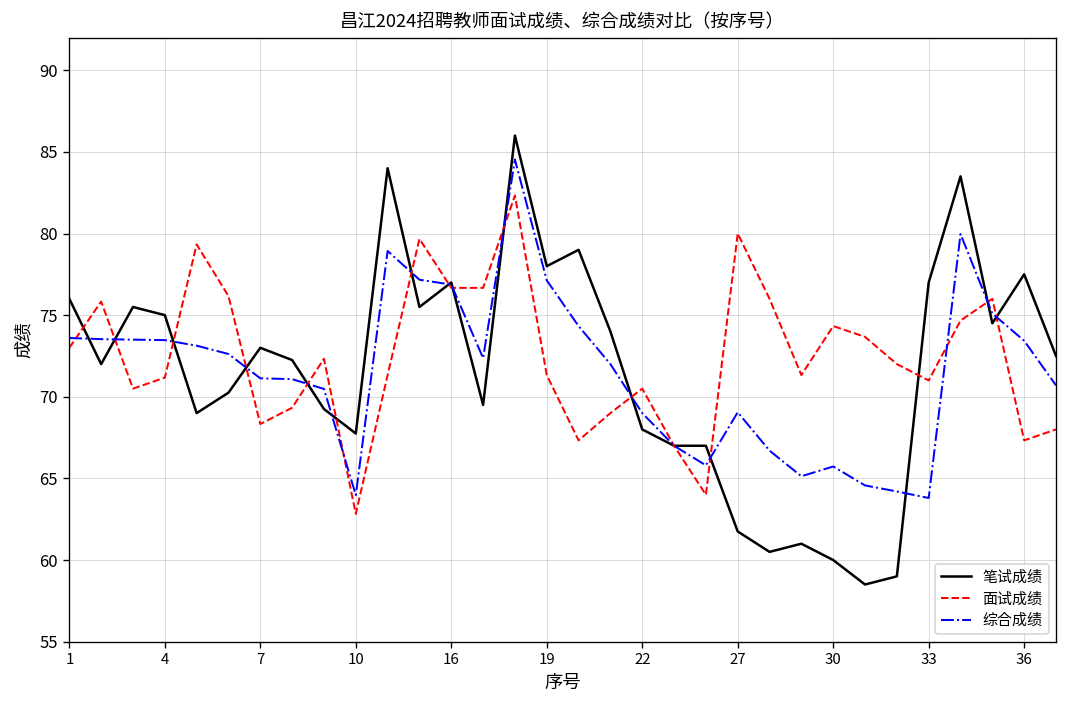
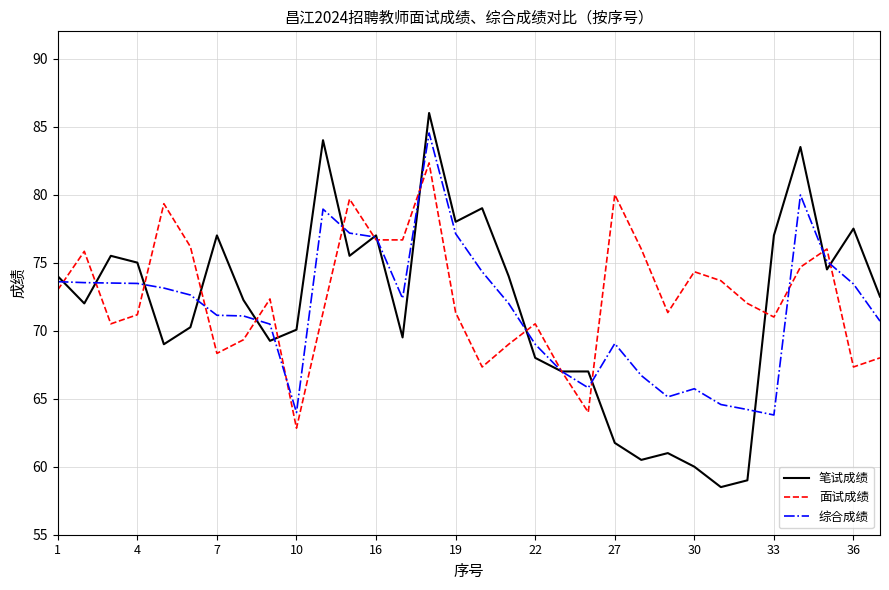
  {
    "笔试成绩": {
-     "1": 76,
+     "1": 74,
      "4": 75.0,
-     "7": 73,
-     "10": 67.8,
+     "7": 77,
+     "10": 70.1,
      "19": 78.0,
      "22": 68.0,
      "27": 61.8,
      "30": 60.0,
      "33": 77.0,
      "36": 77.5
    },
    "面试成绩": {
      "1": 73.0,
      "4": 71.2,
      "7": 68.3,
      "10": 62.8,
      "16": 76.7,
      "19": 71.3,
      "22": 70.5,
      "27": 80.0,
      "30": 74.3,
      "33": 71.0,
      "36": 67.3
    },
    "综合成绩": {
      "1": 73.6,
      "4": 73.5,
      "7": 71.1,
      "10": 64.0,
      "19": 77.1,
      "22": 69.0,
      "27": 69.1,
      "30": 65.7,
      "33": 63.8,
      "36": 73.4
    }
  }
